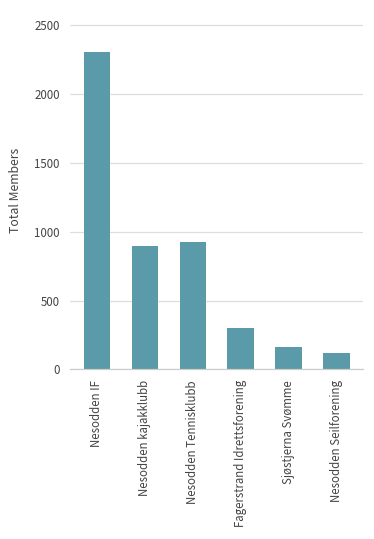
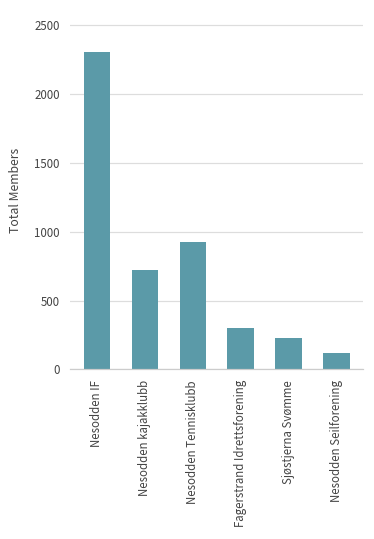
  {
    "Nesodden IF": 2300,
-   "Nesodden kajakklubb": 900,
+   "Nesodden kajakklubb": 720,
    "Nesodden Tennisklubb": 930,
    "Fagerstrand Idrettsforening": 300,
-   "Sjøstjerna Svømme": 160,
+   "Sjøstjerna Svømme": 230,
    "Nesodden Seilforening": 120
  }
